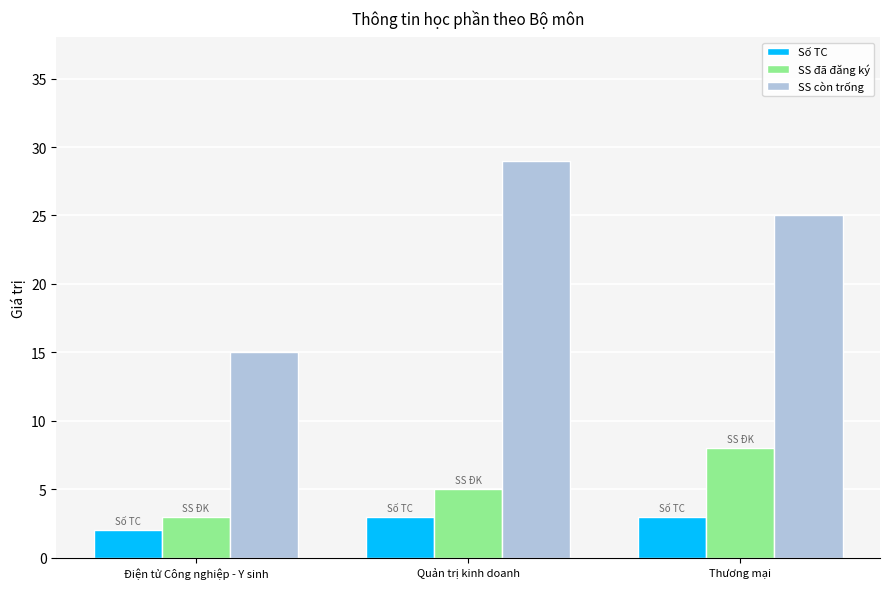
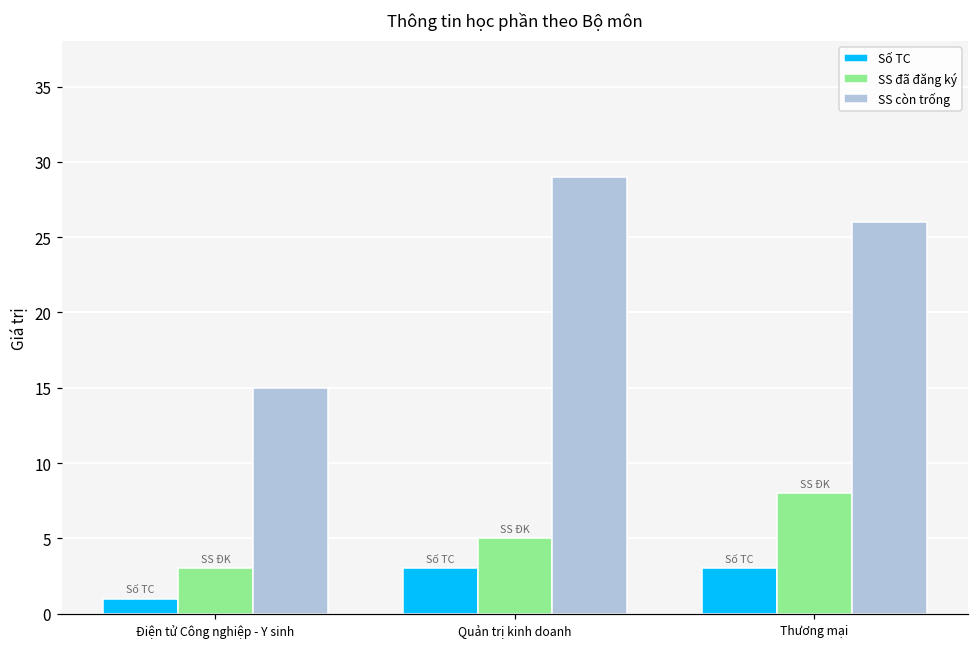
  {
    "Số TC": {
-     "Điện tử Công nghiệp - Y sinh": 2,
+     "Điện tử Công nghiệp - Y sinh": 1,
      "Quản trị kinh doanh": 3,
      "Thương mại": 3
    },
    "SS đã đăng ký": {
      "Điện tử Công nghiệp - Y sinh": 3,
      "Quản trị kinh doanh": 5,
      "Thương mại": 8
    },
    "SS còn trống": {
      "Điện tử Công nghiệp - Y sinh": 15,
      "Quản trị kinh doanh": 29,
-     "Thương mại": 25
+     "Thương mại": 26
    }
  }
